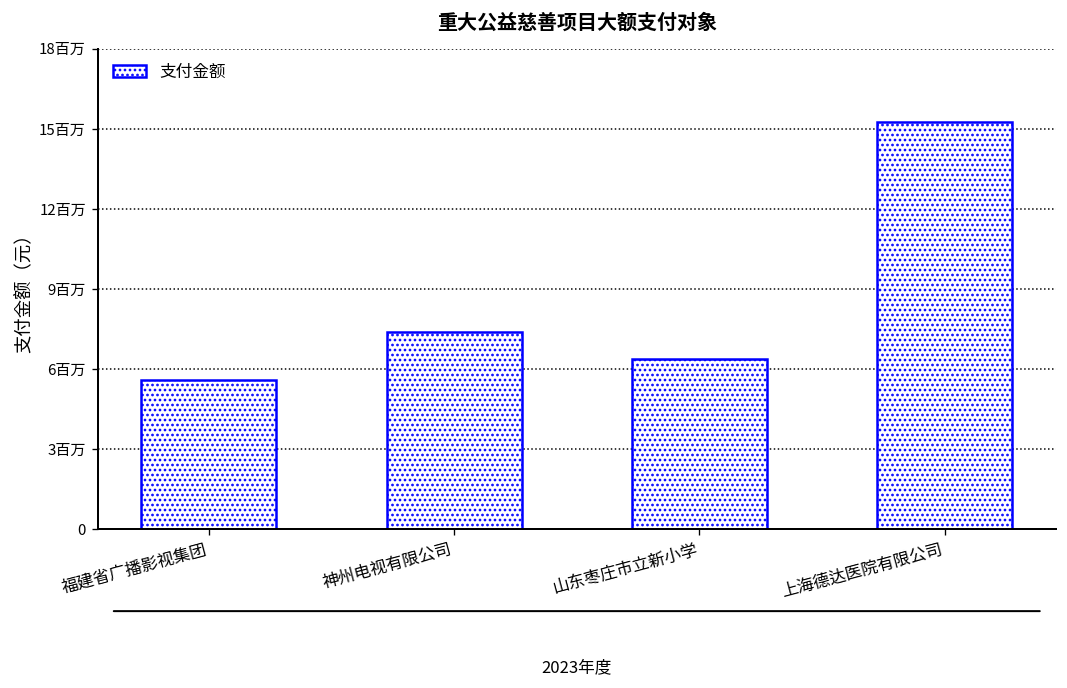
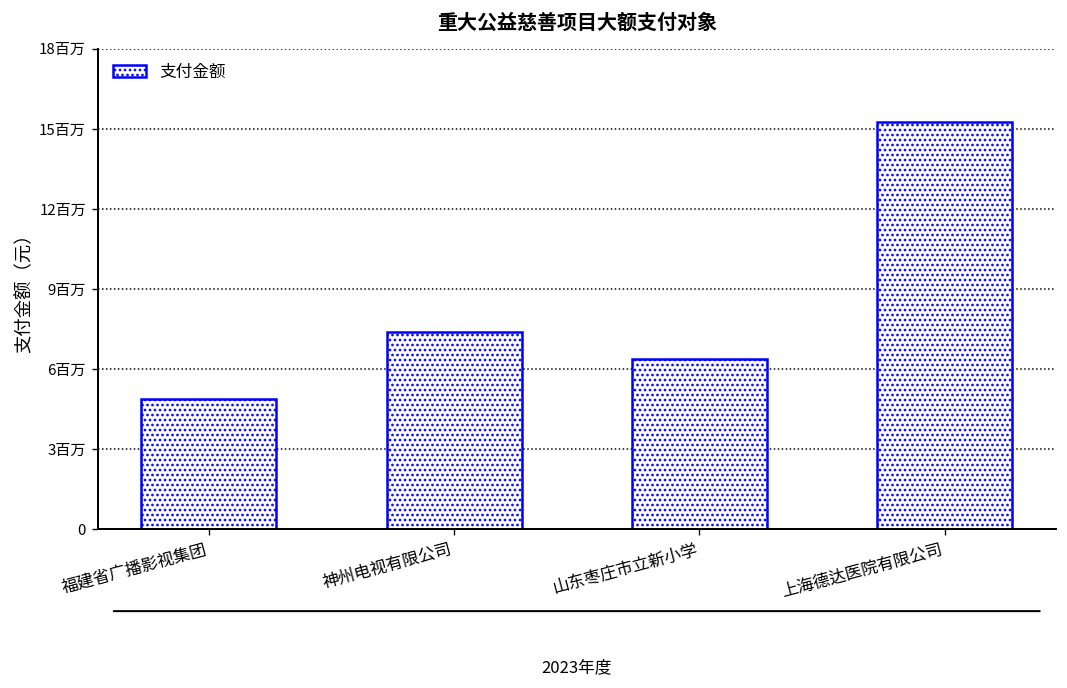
  {
-   "福建省广播影视集团": "5.6百万",
+   "福建省广播影视集团": "4.9百万",
    "神州电视有限公司": "7.4百万",
    "山东枣庄市立新小学": "6.4百万",
    "上海德达医院有限公司": "15.3百万"
  }
